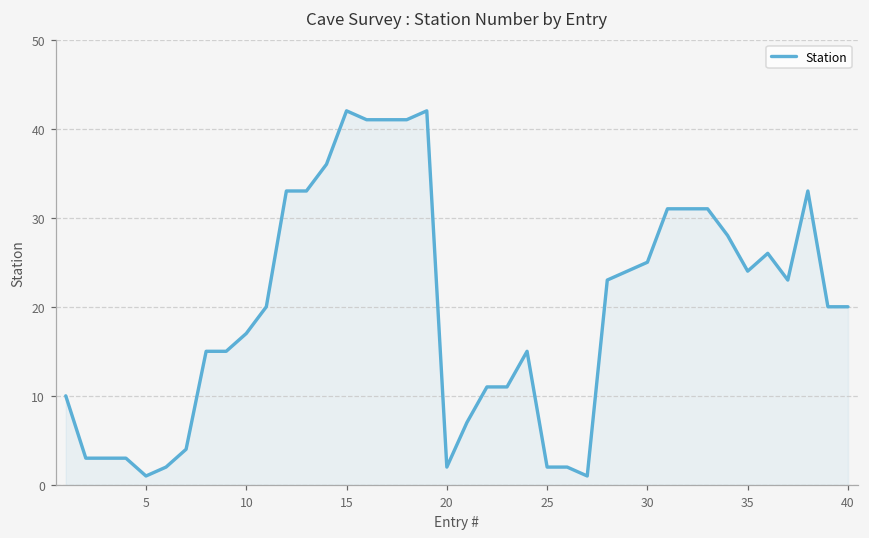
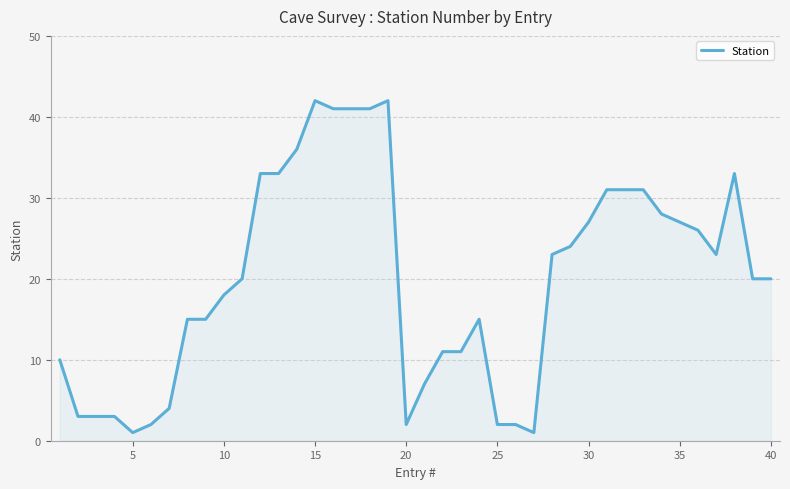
  {
    "5": 1,
-   "10": 17,
+   "10": 18,
    "15": 42,
    "20": 2,
    "25": 2,
-   "30": 25,
-   "35": 24,
+   "30": 27,
+   "35": 27,
    "40": 20
  }
